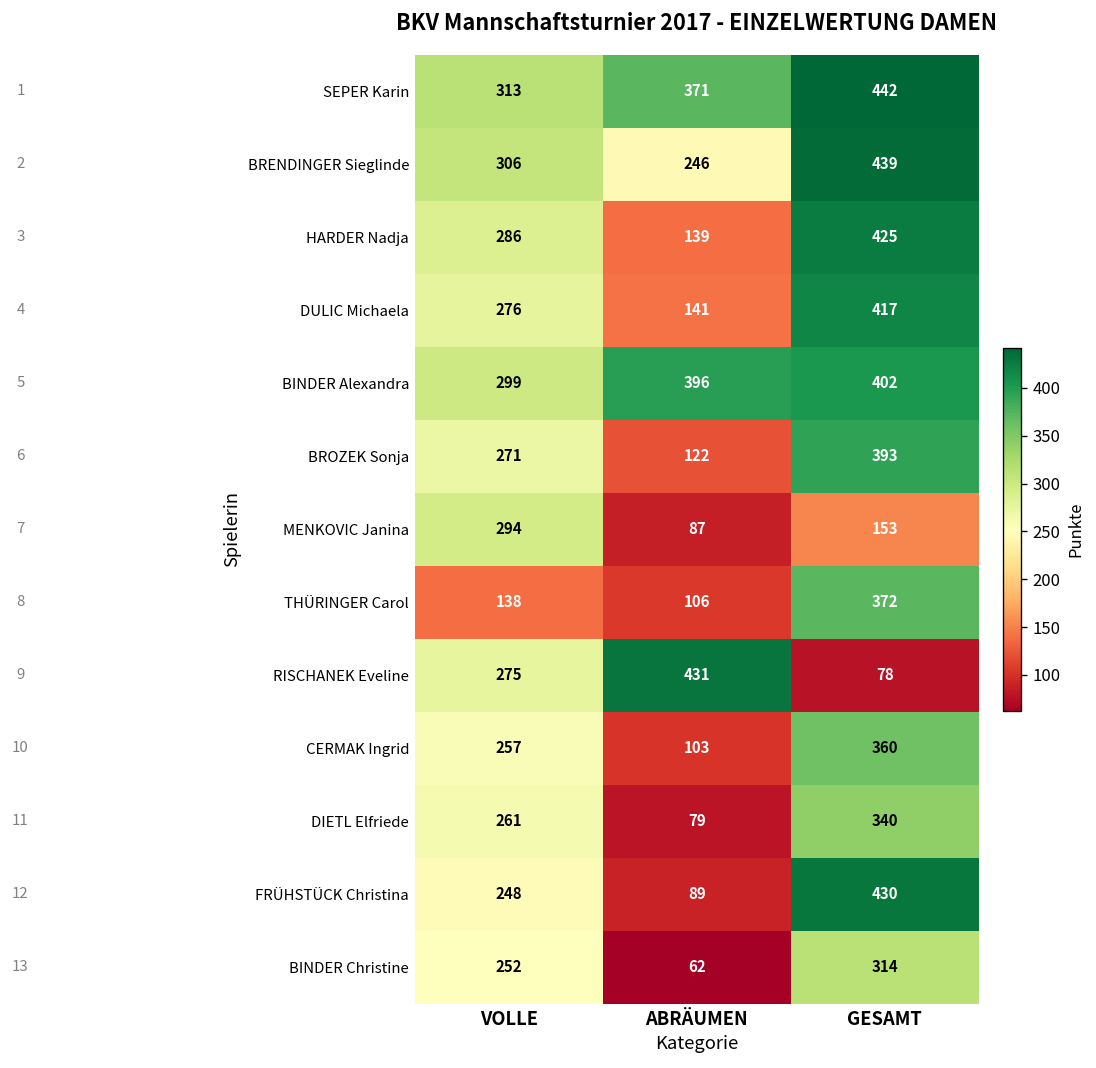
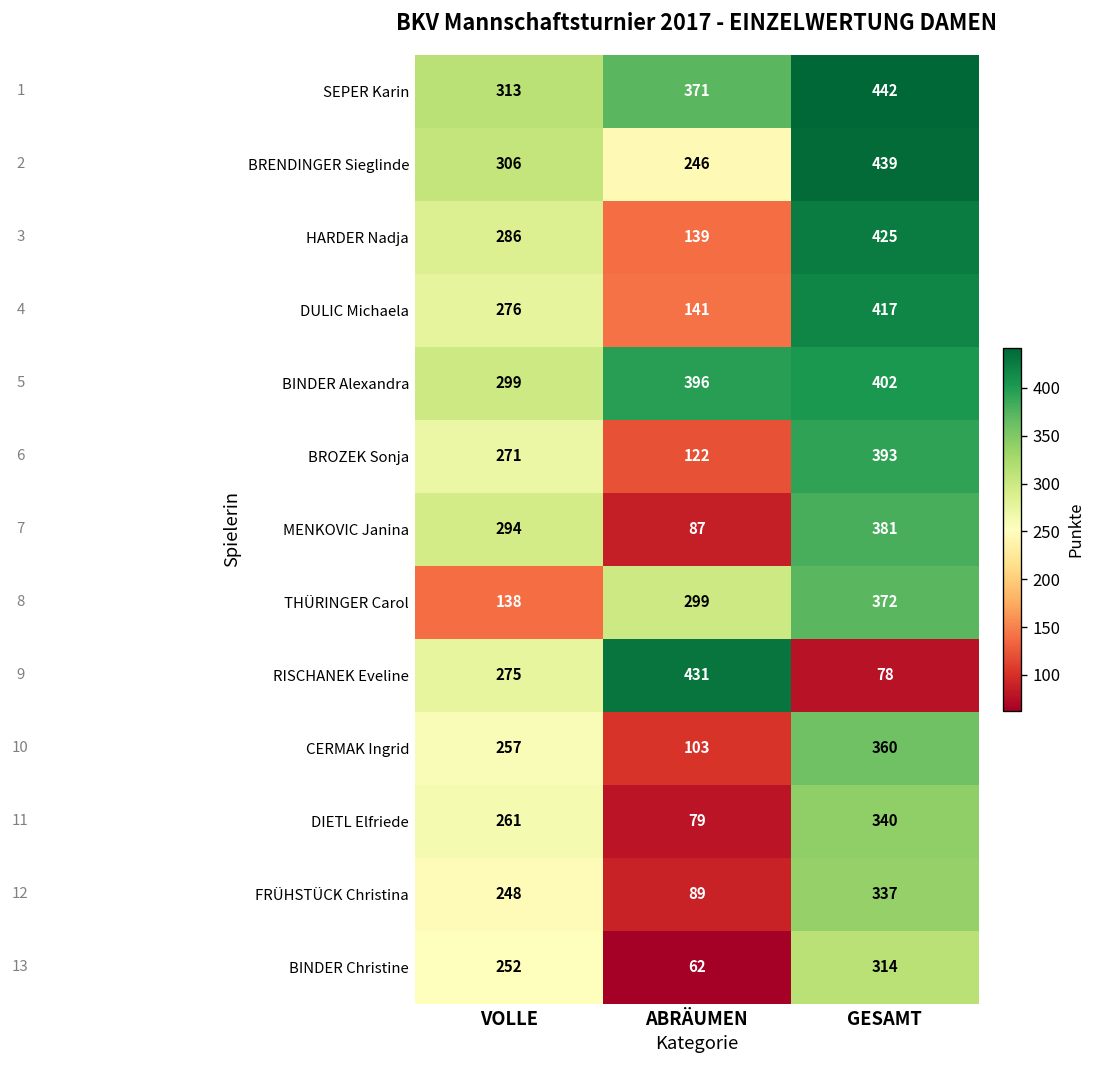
  {
    "SEPER Karin": {
      "VOLLE": 313,
      "ABRÄUMEN": 371,
      "GESAMT": 442
    },
    "BRENDINGER Sieglinde": {
      "VOLLE": 306,
      "ABRÄUMEN": 246,
      "GESAMT": 439
    },
    "HARDER Nadja": {
      "VOLLE": 286,
      "ABRÄUMEN": 139,
      "GESAMT": 425
    },
    "DULIC Michaela": {
      "VOLLE": 276,
      "ABRÄUMEN": 141,
      "GESAMT": 417
    },
    "BINDER Alexandra": {
      "VOLLE": 299,
      "ABRÄUMEN": 396,
      "GESAMT": 402
    },
    "BROZEK Sonja": {
      "VOLLE": 271,
      "ABRÄUMEN": 122,
      "GESAMT": 393
    },
    "MENKOVIC Janina": {
      "VOLLE": 294,
      "ABRÄUMEN": 87,
-     "GESAMT": 153
+     "GESAMT": 381
    },
    "THÜRINGER Carol": {
      "VOLLE": 138,
-     "ABRÄUMEN": 106,
+     "ABRÄUMEN": 299,
      "GESAMT": 372
    },
    "RISCHANEK Eveline": {
      "VOLLE": 275,
      "ABRÄUMEN": 431,
      "GESAMT": 78
    },
    "CERMAK Ingrid": {
      "VOLLE": 257,
      "ABRÄUMEN": 103,
      "GESAMT": 360
    },
    "DIETL Elfriede": {
      "VOLLE": 261,
      "ABRÄUMEN": 79,
      "GESAMT": 340
    },
    "FRÜHSTÜCK Christina": {
      "VOLLE": 248,
      "ABRÄUMEN": 89,
-     "GESAMT": 430
+     "GESAMT": 337
    },
    "BINDER Christine": {
      "VOLLE": 252,
      "ABRÄUMEN": 62,
      "GESAMT": 314
    }
  }
